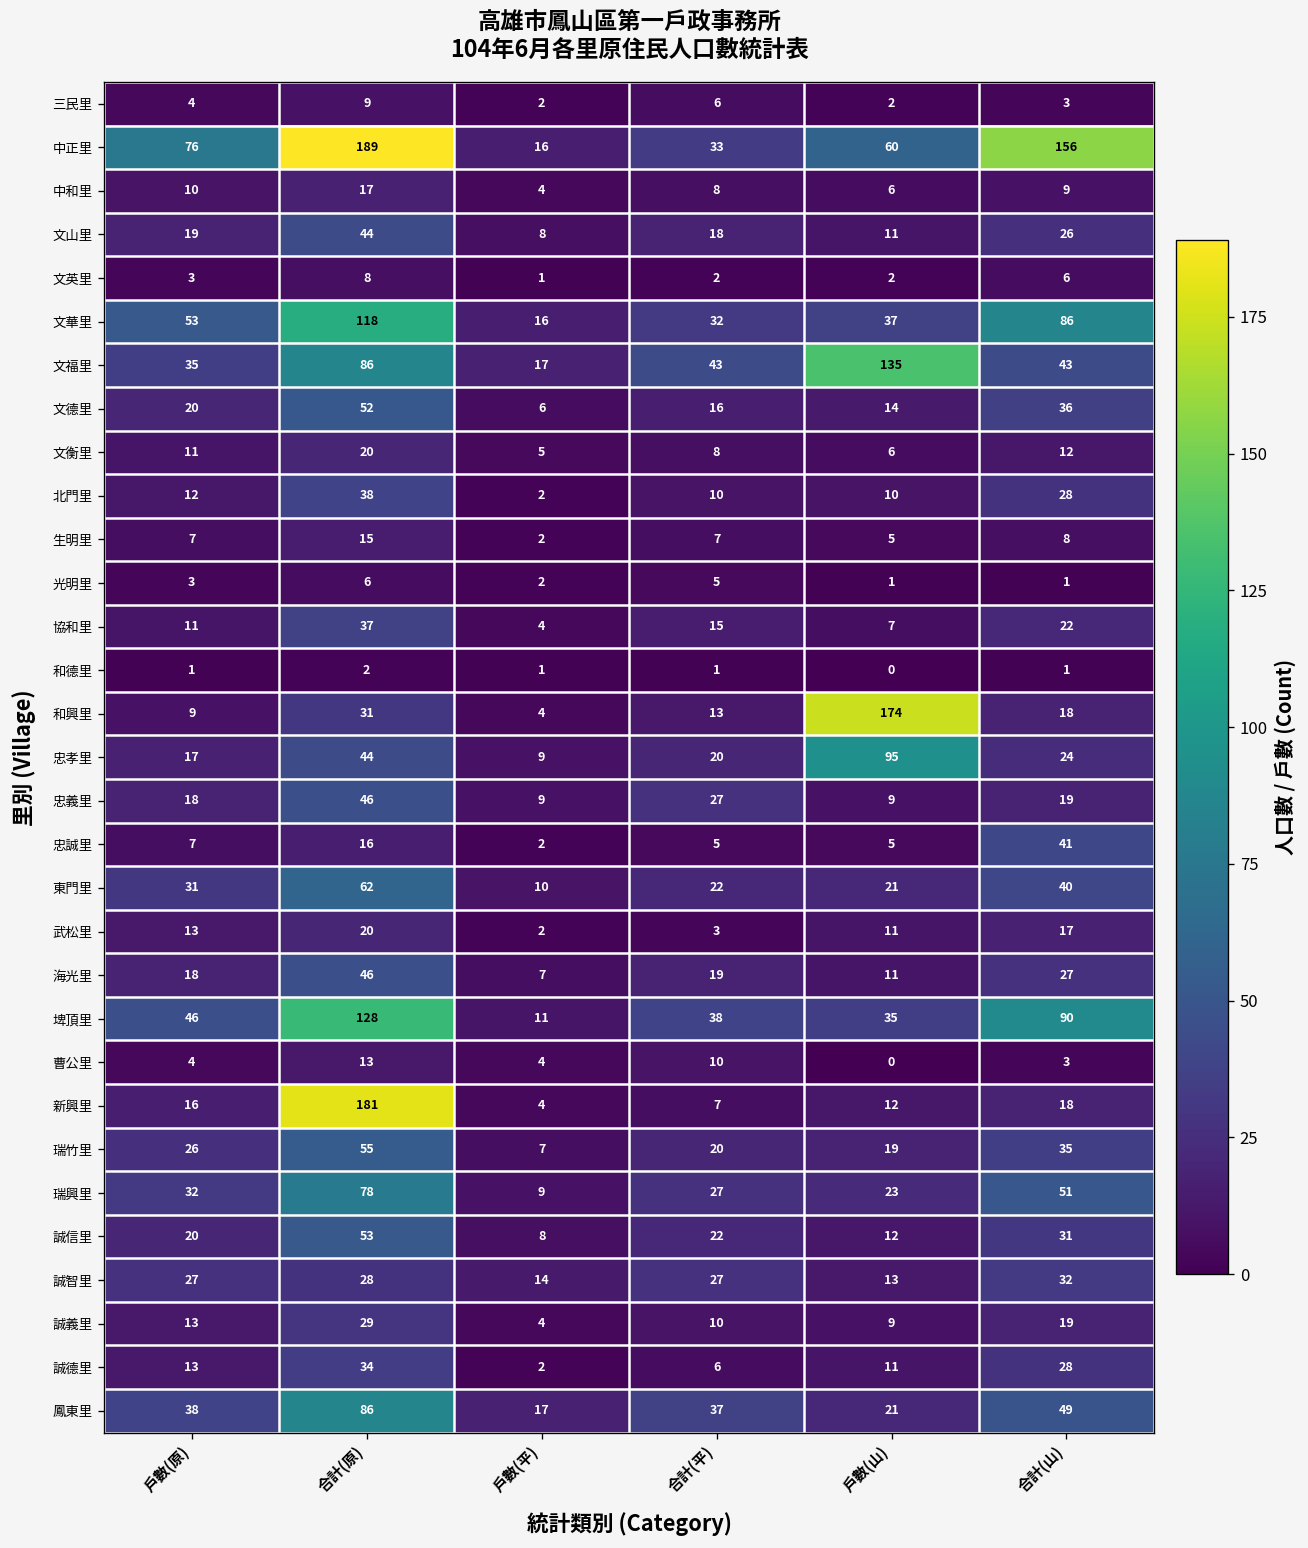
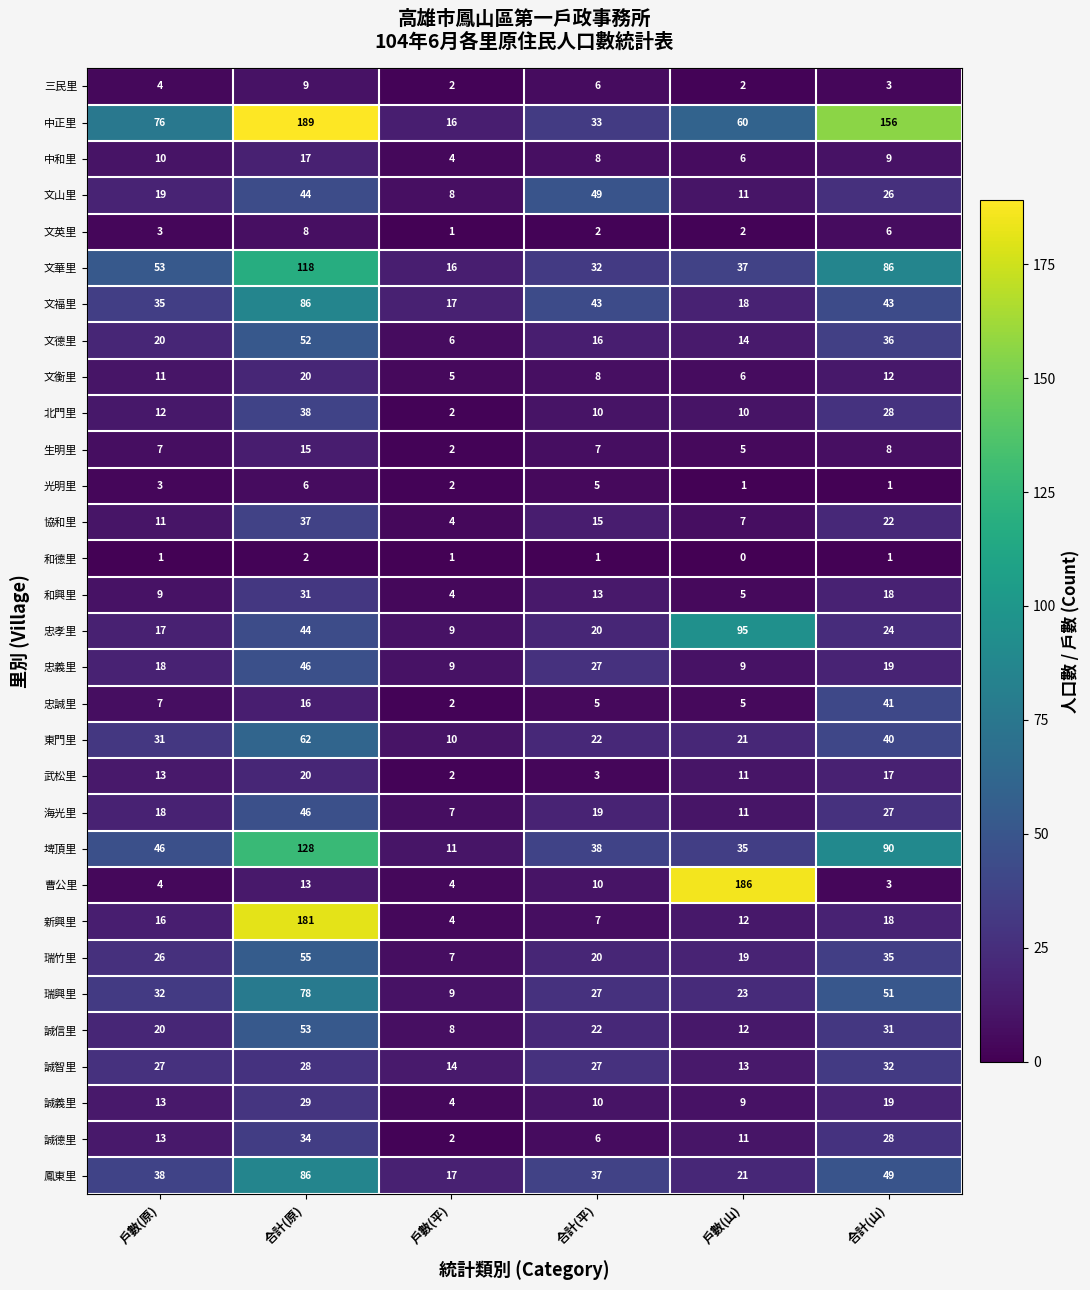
  {
    "三民里": {
      "戶數(原)": 4,
      "合計(原)": 9,
      "戶數(平)": 2,
      "合計(平)": 6,
      "戶數(山)": 2,
      "合計(山)": 3
    },
    "中正里": {
      "戶數(原)": 76,
      "合計(原)": 189,
      "戶數(平)": 16,
      "合計(平)": 33,
      "戶數(山)": 60,
      "合計(山)": 156
    },
    "中和里": {
      "戶數(原)": 10,
      "合計(原)": 17,
      "戶數(平)": 4,
      "合計(平)": 8,
      "戶數(山)": 6,
      "合計(山)": 9
    },
    "文山里": {
      "戶數(原)": 19,
      "合計(原)": 44,
      "戶數(平)": 8,
-     "合計(平)": 18,
+     "合計(平)": 49,
      "戶數(山)": 11,
      "合計(山)": 26
    },
    "文英里": {
      "戶數(原)": 3,
      "合計(原)": 8,
      "戶數(平)": 1,
      "合計(平)": 2,
      "戶數(山)": 2,
      "合計(山)": 6
    },
    "文華里": {
      "戶數(原)": 53,
      "合計(原)": 118,
      "戶數(平)": 16,
      "合計(平)": 32,
      "戶數(山)": 37,
      "合計(山)": 86
    },
    "文福里": {
      "戶數(原)": 35,
      "合計(原)": 86,
      "戶數(平)": 17,
      "合計(平)": 43,
-     "戶數(山)": 135,
+     "戶數(山)": 18,
      "合計(山)": 43
    },
    "文德里": {
      "戶數(原)": 20,
      "合計(原)": 52,
      "戶數(平)": 6,
      "合計(平)": 16,
      "戶數(山)": 14,
      "合計(山)": 36
    },
    "文衡里": {
      "戶數(原)": 11,
      "合計(原)": 20,
      "戶數(平)": 5,
      "合計(平)": 8,
      "戶數(山)": 6,
      "合計(山)": 12
    },
    "北門里": {
      "戶數(原)": 12,
      "合計(原)": 38,
      "戶數(平)": 2,
      "合計(平)": 10,
      "戶數(山)": 10,
      "合計(山)": 28
    },
    "生明里": {
      "戶數(原)": 7,
      "合計(原)": 15,
      "戶數(平)": 2,
      "合計(平)": 7,
      "戶數(山)": 5,
      "合計(山)": 8
    },
    "光明里": {
      "戶數(原)": 3,
      "合計(原)": 6,
      "戶數(平)": 2,
      "合計(平)": 5,
      "戶數(山)": 1,
      "合計(山)": 1
    },
    "協和里": {
      "戶數(原)": 11,
      "合計(原)": 37,
      "戶數(平)": 4,
      "合計(平)": 15,
      "戶數(山)": 7,
      "合計(山)": 22
    },
    "和德里": {
      "戶數(原)": 1,
      "合計(原)": 2,
      "戶數(平)": 1,
      "合計(平)": 1,
      "戶數(山)": 0,
      "合計(山)": 1
    },
    "和興里": {
      "戶數(原)": 9,
      "合計(原)": 31,
      "戶數(平)": 4,
      "合計(平)": 13,
-     "戶數(山)": 174,
+     "戶數(山)": 5,
      "合計(山)": 18
    },
    "忠孝里": {
      "戶數(原)": 17,
      "合計(原)": 44,
      "戶數(平)": 9,
      "合計(平)": 20,
      "戶數(山)": 95,
      "合計(山)": 24
    },
    "忠義里": {
      "戶數(原)": 18,
      "合計(原)": 46,
      "戶數(平)": 9,
      "合計(平)": 27,
      "戶數(山)": 9,
      "合計(山)": 19
    },
    "忠誠里": {
      "戶數(原)": 7,
      "合計(原)": 16,
      "戶數(平)": 2,
      "合計(平)": 5,
      "戶數(山)": 5,
      "合計(山)": 41
    },
    "東門里": {
      "戶數(原)": 31,
      "合計(原)": 62,
      "戶數(平)": 10,
      "合計(平)": 22,
      "戶數(山)": 21,
      "合計(山)": 40
    },
    "武松里": {
      "戶數(原)": 13,
      "合計(原)": 20,
      "戶數(平)": 2,
      "合計(平)": 3,
      "戶數(山)": 11,
      "合計(山)": 17
    },
    "海光里": {
      "戶數(原)": 18,
      "合計(原)": 46,
      "戶數(平)": 7,
      "合計(平)": 19,
      "戶數(山)": 11,
      "合計(山)": 27
    },
    "埤頂里": {
      "戶數(原)": 46,
      "合計(原)": 128,
      "戶數(平)": 11,
      "合計(平)": 38,
      "戶數(山)": 35,
      "合計(山)": 90
    },
    "曹公里": {
      "戶數(原)": 4,
      "合計(原)": 13,
      "戶數(平)": 4,
      "合計(平)": 10,
-     "戶數(山)": 0,
+     "戶數(山)": 186,
      "合計(山)": 3
    },
    "新興里": {
      "戶數(原)": 16,
      "合計(原)": 181,
      "戶數(平)": 4,
      "合計(平)": 7,
      "戶數(山)": 12,
      "合計(山)": 18
    },
    "瑞竹里": {
      "戶數(原)": 26,
      "合計(原)": 55,
      "戶數(平)": 7,
      "合計(平)": 20,
      "戶數(山)": 19,
      "合計(山)": 35
    },
    "瑞興里": {
      "戶數(原)": 32,
      "合計(原)": 78,
      "戶數(平)": 9,
      "合計(平)": 27,
      "戶數(山)": 23,
      "合計(山)": 51
    },
    "誠信里": {
      "戶數(原)": 20,
      "合計(原)": 53,
      "戶數(平)": 8,
      "合計(平)": 22,
      "戶數(山)": 12,
      "合計(山)": 31
    },
    "誠智里": {
      "戶數(原)": 27,
      "合計(原)": 28,
      "戶數(平)": 14,
      "合計(平)": 27,
      "戶數(山)": 13,
      "合計(山)": 32
    },
    "誠義里": {
      "戶數(原)": 13,
      "合計(原)": 29,
      "戶數(平)": 4,
      "合計(平)": 10,
      "戶數(山)": 9,
      "合計(山)": 19
    },
    "誠德里": {
      "戶數(原)": 13,
      "合計(原)": 34,
      "戶數(平)": 2,
      "合計(平)": 6,
      "戶數(山)": 11,
      "合計(山)": 28
    },
    "鳳東里": {
      "戶數(原)": 38,
      "合計(原)": 86,
      "戶數(平)": 17,
      "合計(平)": 37,
      "戶數(山)": 21,
      "合計(山)": 49
    }
  }
